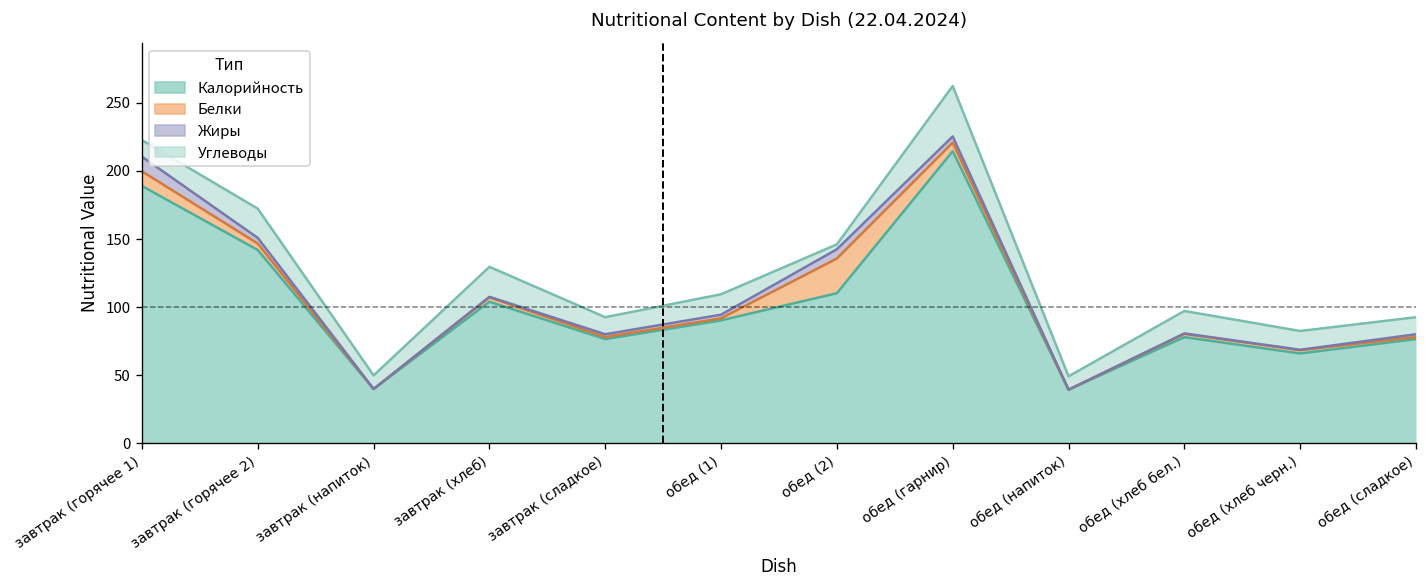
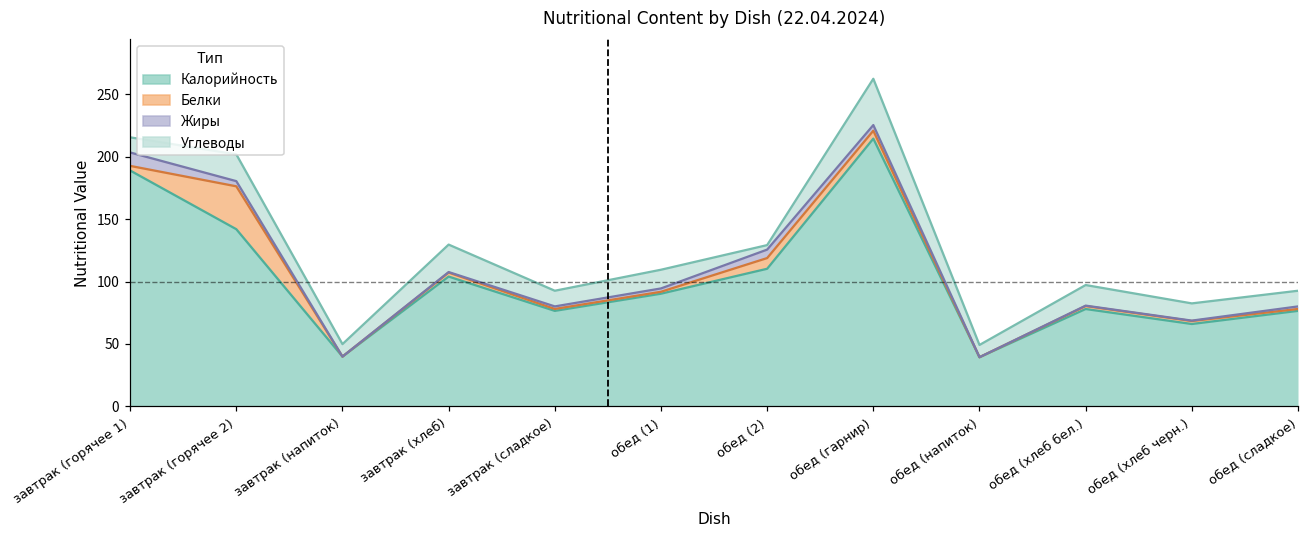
  {
    "Белки": {
-     "завтрак (горячее 1)": 11,
-     "завтрак (горячее 2)": 5,
-     "обед (2)": 25,
+     "завтрак (горячее 1)": 4,
+     "завтрак (горячее 2)": 34,
+     "обед (2)": 9,
      "обед (гарнир)": 6
    }
  }
